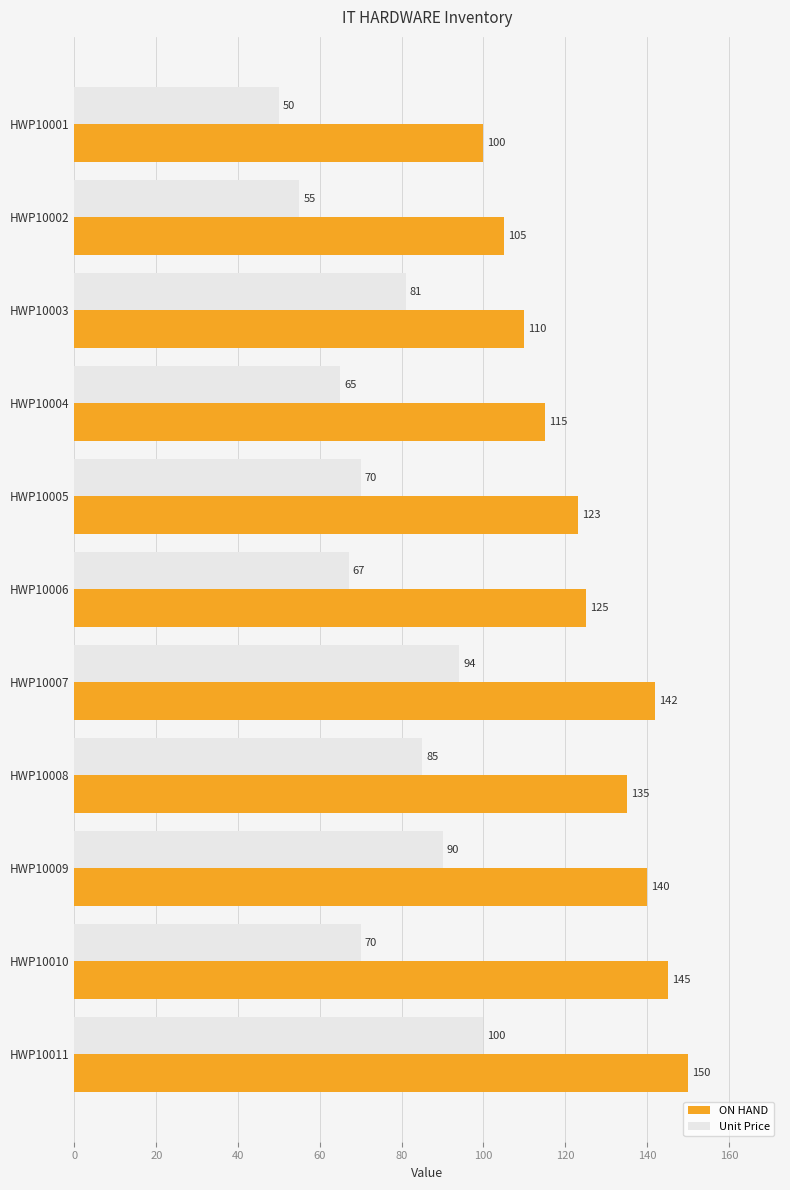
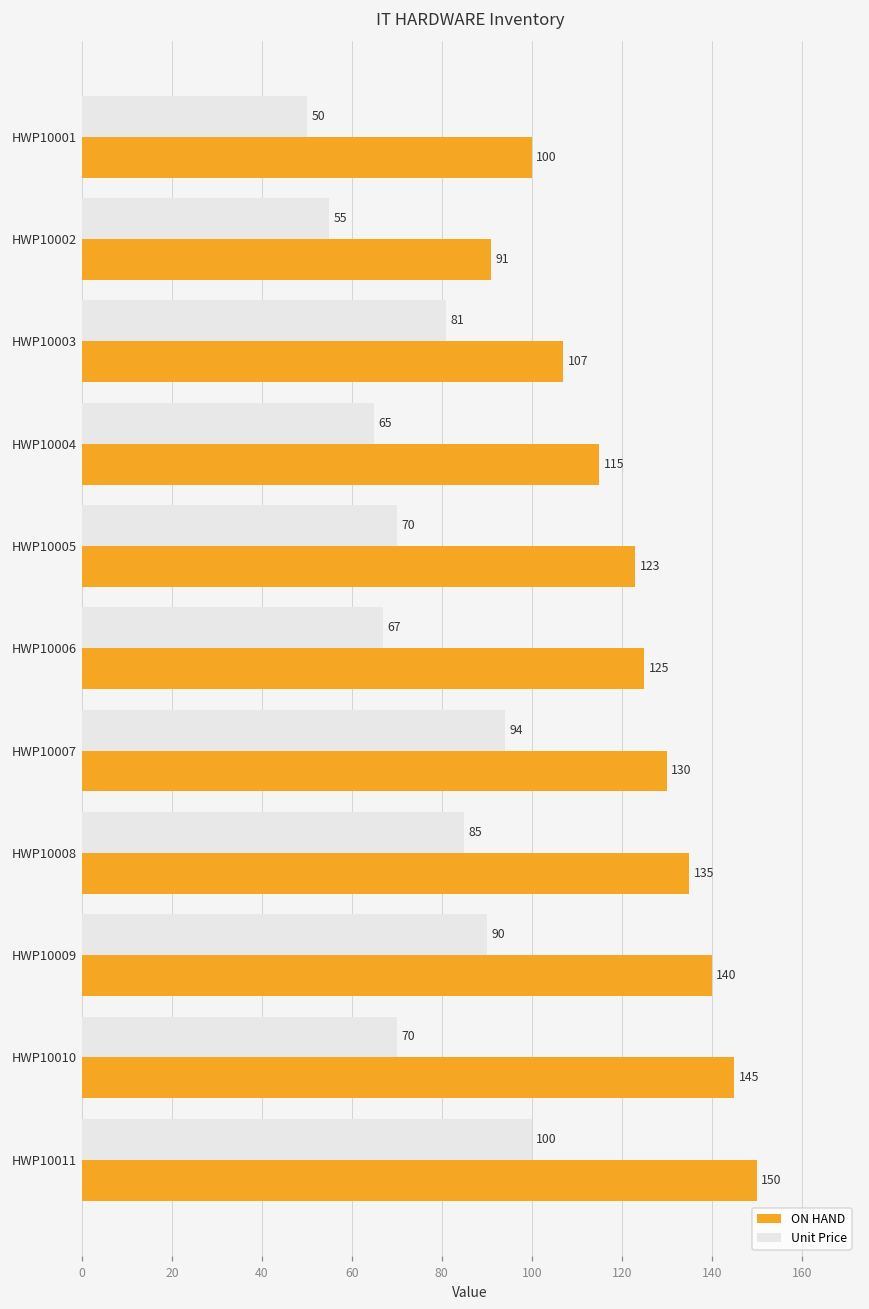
  {
    "ON HAND": {
      "HWP10001": 100,
-     "HWP10002": 105,
-     "HWP10003": 110,
+     "HWP10002": 91,
+     "HWP10003": 107,
      "HWP10004": 115,
      "HWP10005": 123,
      "HWP10006": 125,
-     "HWP10007": 142,
+     "HWP10007": 130,
      "HWP10008": 135,
      "HWP10009": 140,
      "HWP10010": 145,
      "HWP10011": 150
    },
    "Unit Price": {
      "HWP10001": 50,
      "HWP10002": 55,
      "HWP10003": 81,
      "HWP10004": 65,
      "HWP10005": 70,
      "HWP10006": 67,
      "HWP10007": 94,
      "HWP10008": 85,
      "HWP10009": 90,
      "HWP10010": 70,
      "HWP10011": 100
    }
  }
